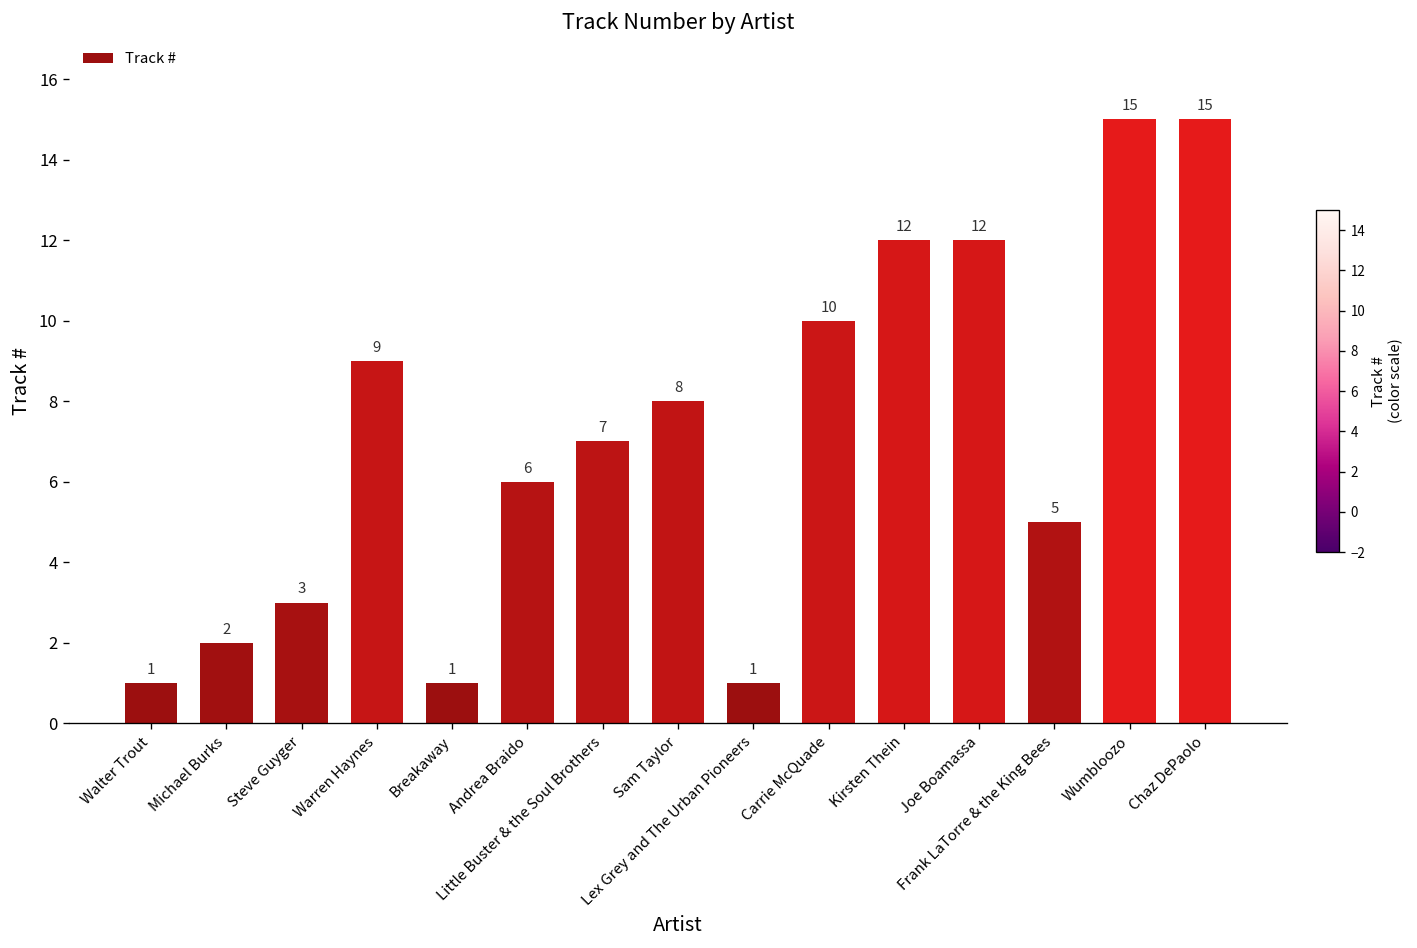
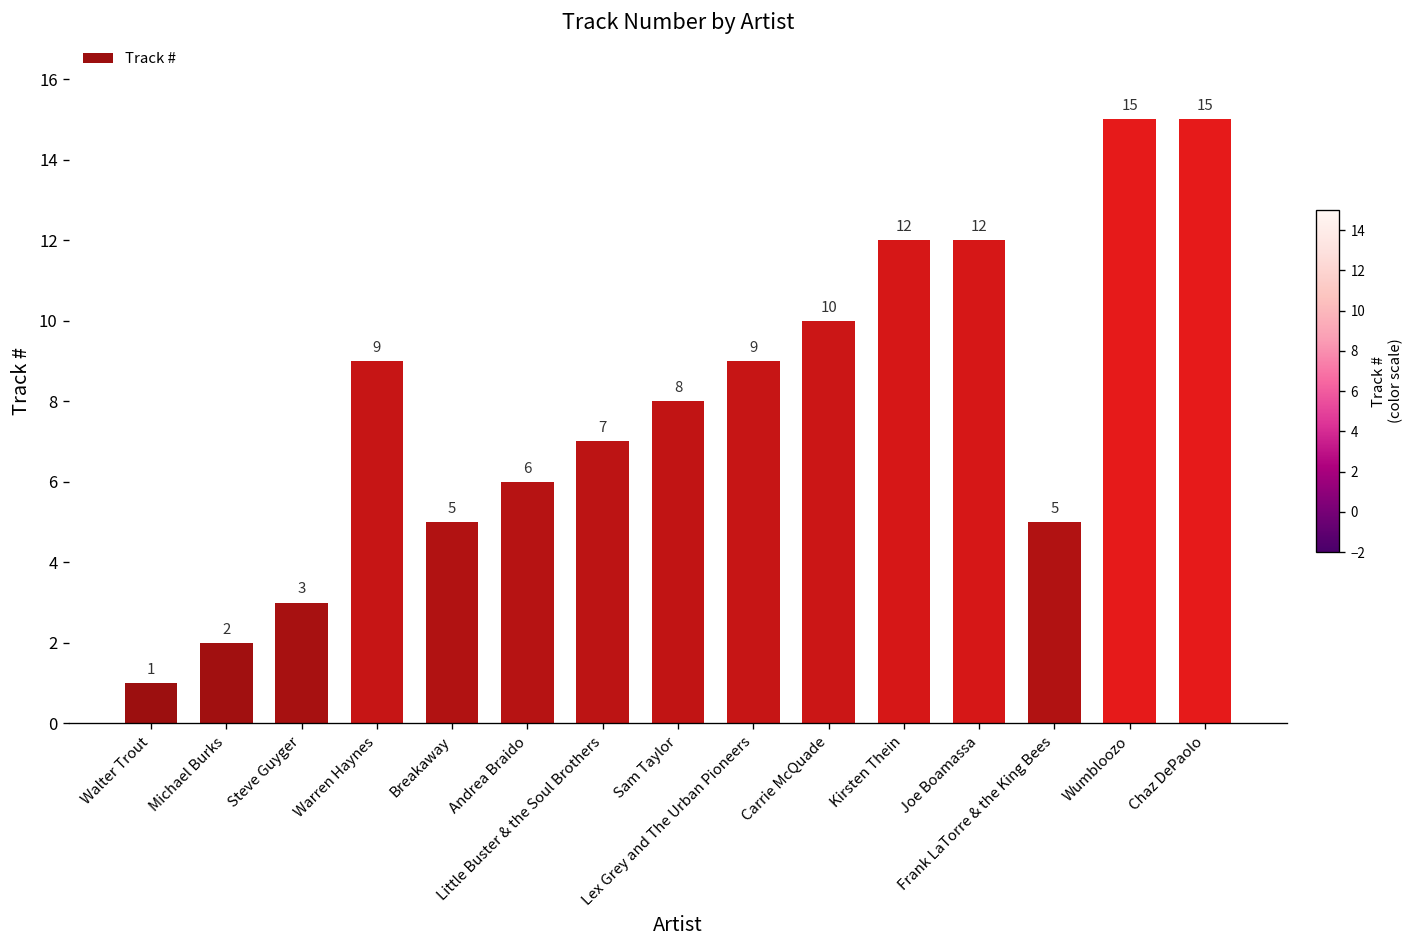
  {
    "Walter Trout": 1,
    "Michael Burks": 2,
    "Steve Guyger": 3,
    "Warren Haynes": 9,
-   "Breakaway": 1,
+   "Breakaway": 5,
    "Andrea Braido": 6,
    "Little Buster & the Soul Brothers": 7,
    "Sam Taylor": 8,
-   "Lex Grey and The Urban Pioneers": 1,
+   "Lex Grey and The Urban Pioneers": 9,
    "Carrie McQuade": 10,
    "Kirsten Thein": 12,
    "Joe Boamassa": 12,
    "Frank LaTorre & the King Bees": 5,
    "Wumbloozo": 15,
    "Chaz DePaolo": 15
  }
